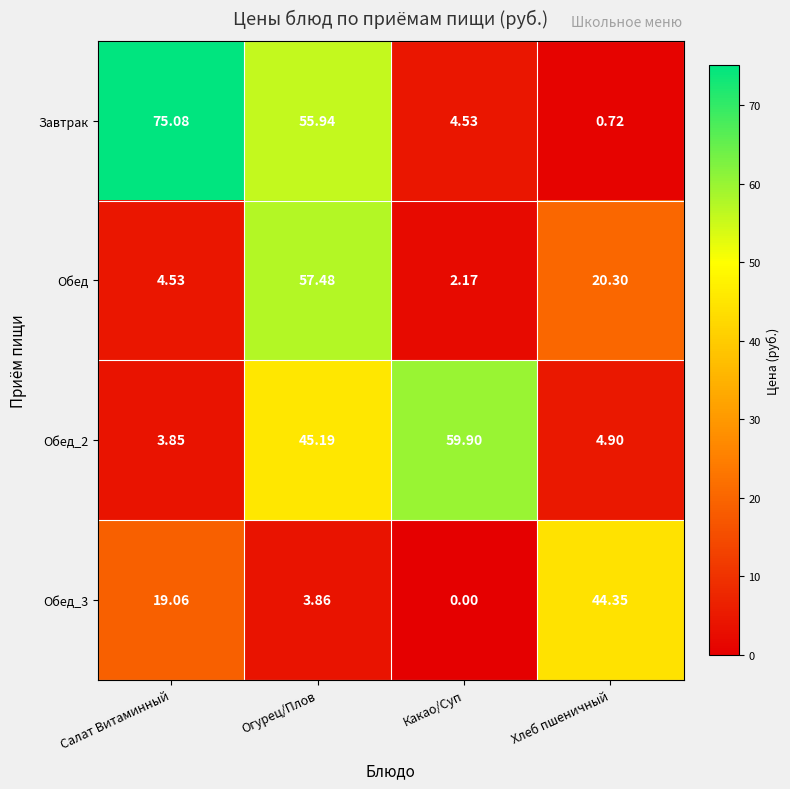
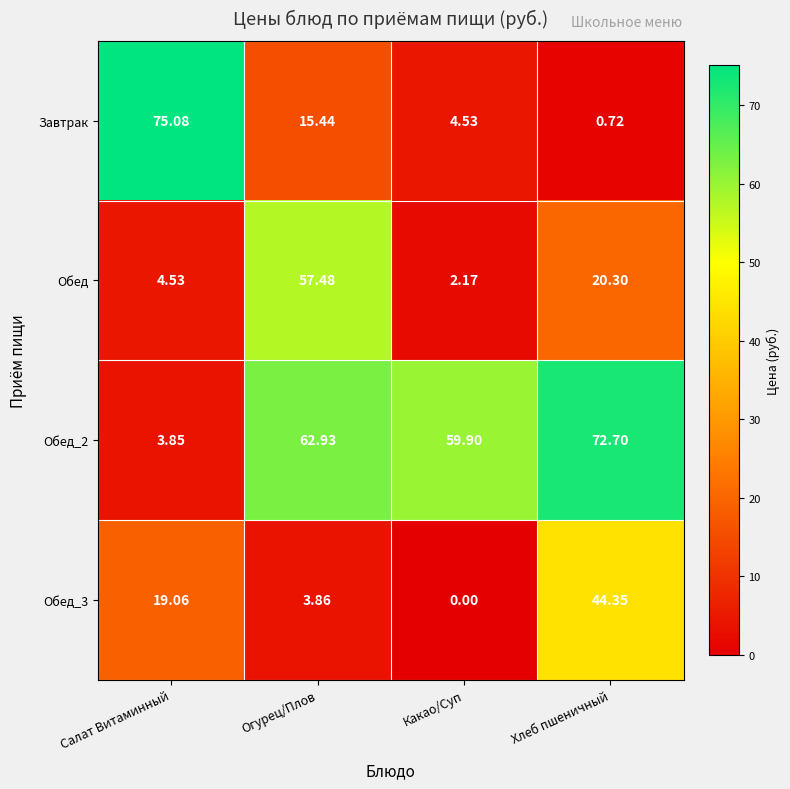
  {
    "Завтрак": {
      "Салат Витаминный": 75.08,
-     "Огурец/Плов": 55.94,
+     "Огурец/Плов": 15.44,
      "Какао/Суп": 4.53,
      "Хлеб пшеничный": 0.72
    },
    "Обед": {
      "Салат Витаминный": 4.53,
      "Огурец/Плов": 57.48,
      "Какао/Суп": 2.17,
      "Хлеб пшеничный": 20.30
    },
    "Обед_2": {
      "Салат Витаминный": 3.85,
-     "Огурец/Плов": 45.19,
+     "Огурец/Плов": 62.93,
      "Какао/Суп": 59.90,
-     "Хлеб пшеничный": 4.90
+     "Хлеб пшеничный": 72.70
    },
    "Обед_3": {
      "Салат Витаминный": 19.06,
      "Огурец/Плов": 3.86,
      "Какао/Суп": 0.00,
      "Хлеб пшеничный": 44.35
    }
  }
